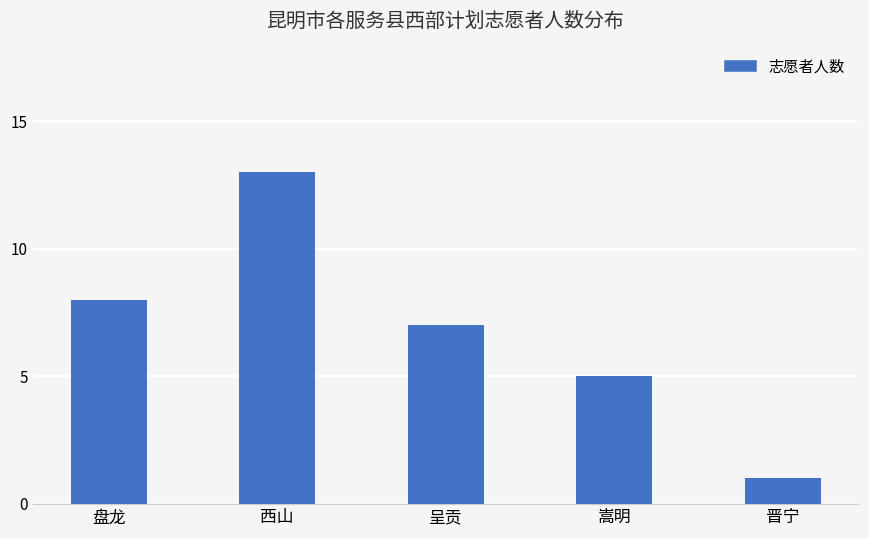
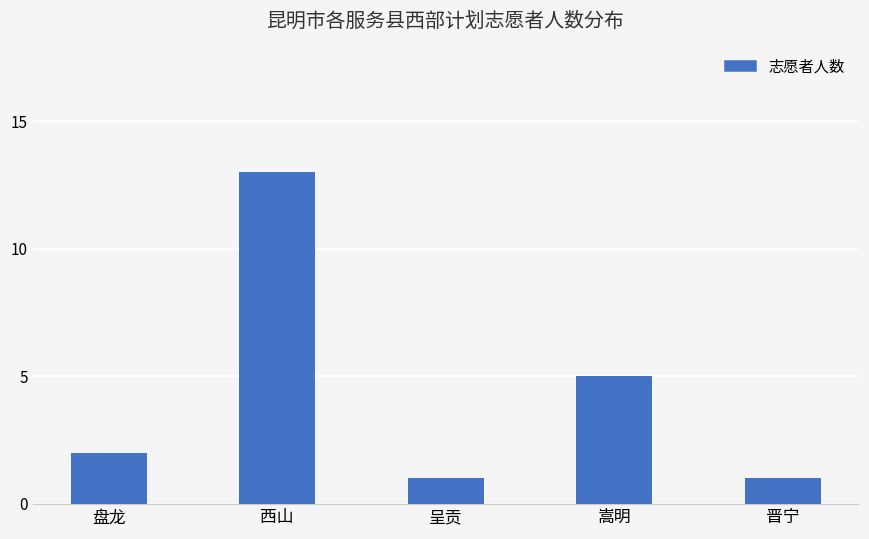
  {
-   "盘龙": 8,
+   "盘龙": 2,
    "西山": 13,
-   "呈贡": 7,
+   "呈贡": 1,
    "嵩明": 5,
    "晋宁": 1
  }
